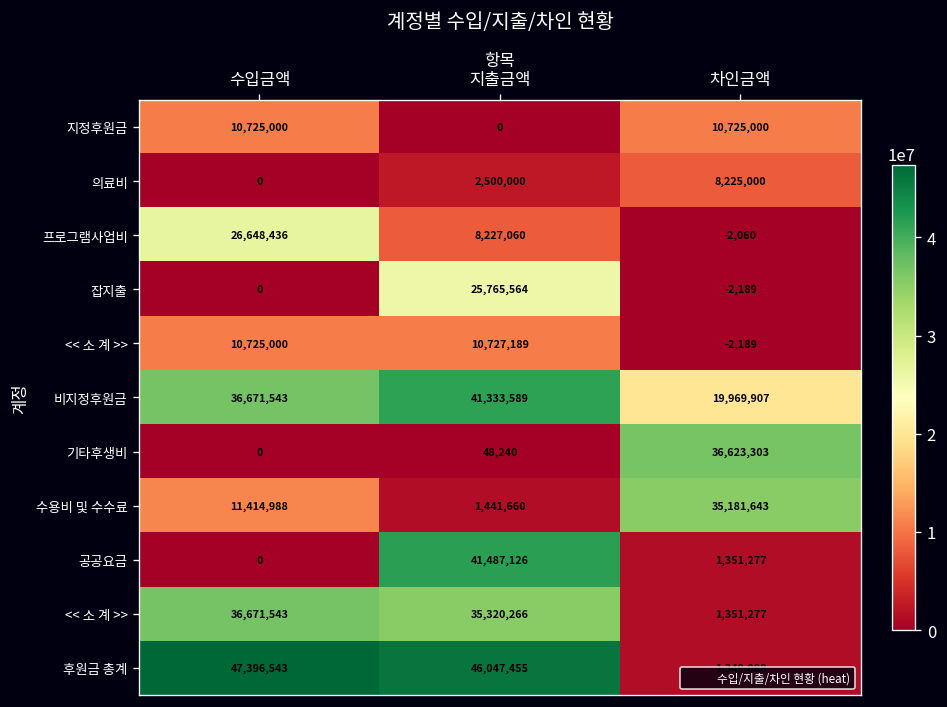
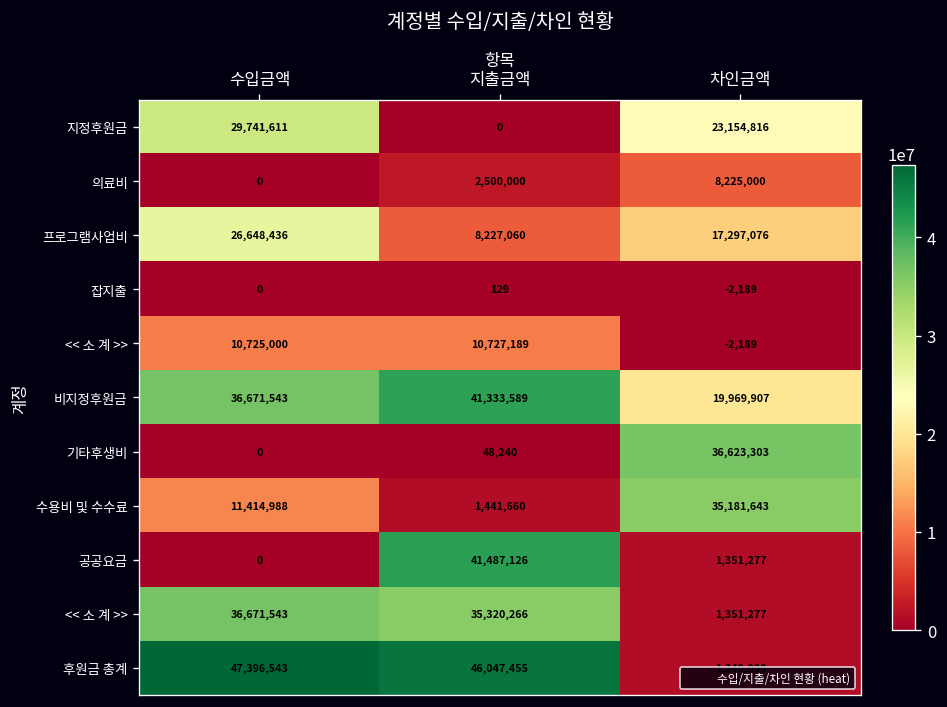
  {
    "지정후원금": {
-     "수입금액": "10,725,000",
+     "수입금액": "29,741,611",
      "지출금액": "0",
-     "차인금액": "10,725,000"
+     "차인금액": "23,154,816"
    },
    "의료비": {
      "수입금액": "0",
      "지출금액": "2,500,000",
      "차인금액": "8,225,000"
    },
    "프로그램사업비": {
      "수입금액": "26,648,436",
      "지출금액": "8,227,060",
-     "차인금액": "-2,060"
+     "차인금액": "17,297,076"
    },
    "잡지출": {
      "수입금액": "0",
-     "지출금액": "25,765,564",
+     "지출금액": "129",
      "차인금액": "-2,189"
    },
    "비지정후원금": {
      "수입금액": "36,671,543",
      "지출금액": "41,333,589",
      "차인금액": "19,969,907"
    },
    "기타후생비": {
      "수입금액": "0",
      "지출금액": "48,240",
      "차인금액": "36,623,303"
    },
    "수용비 및 수수료": {
      "수입금액": "11,414,988",
      "지출금액": "1,441,660",
      "차인금액": "35,181,643"
    },
    "공공요금": {
      "수입금액": "0",
      "지출금액": "41,487,126",
      "차인금액": "1,351,277"
    },
    "후원금 총계": {
      "수입금액": "47,396,543",
      "지출금액": "46,047,455"
    }
  }
